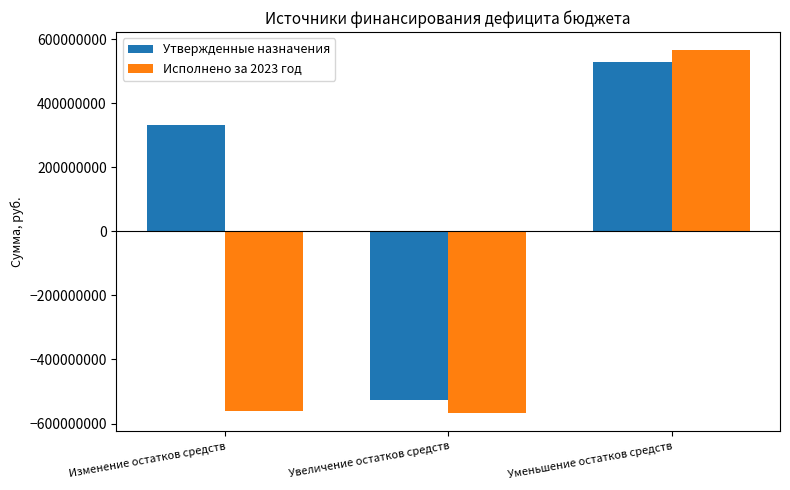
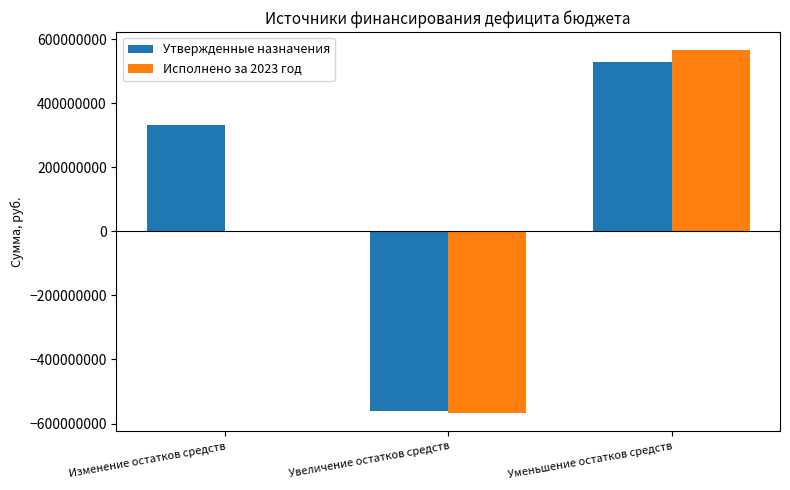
  {
    "Утвержденные назначения": {
      "Изменение остатков средств": 330000000,
-     "Увеличение остатков средств": -530000000,
+     "Увеличение остатков средств": -560000000,
      "Уменьшение остатков средств": 530000000
    },
    "Исполнено за 2023 год": {
-     "Изменение остатков средств": -560000000,
+     "Изменение остатков средств": 0,
      "Увеличение остатков средств": -570000000,
      "Уменьшение остатков средств": 570000000
    }
  }
